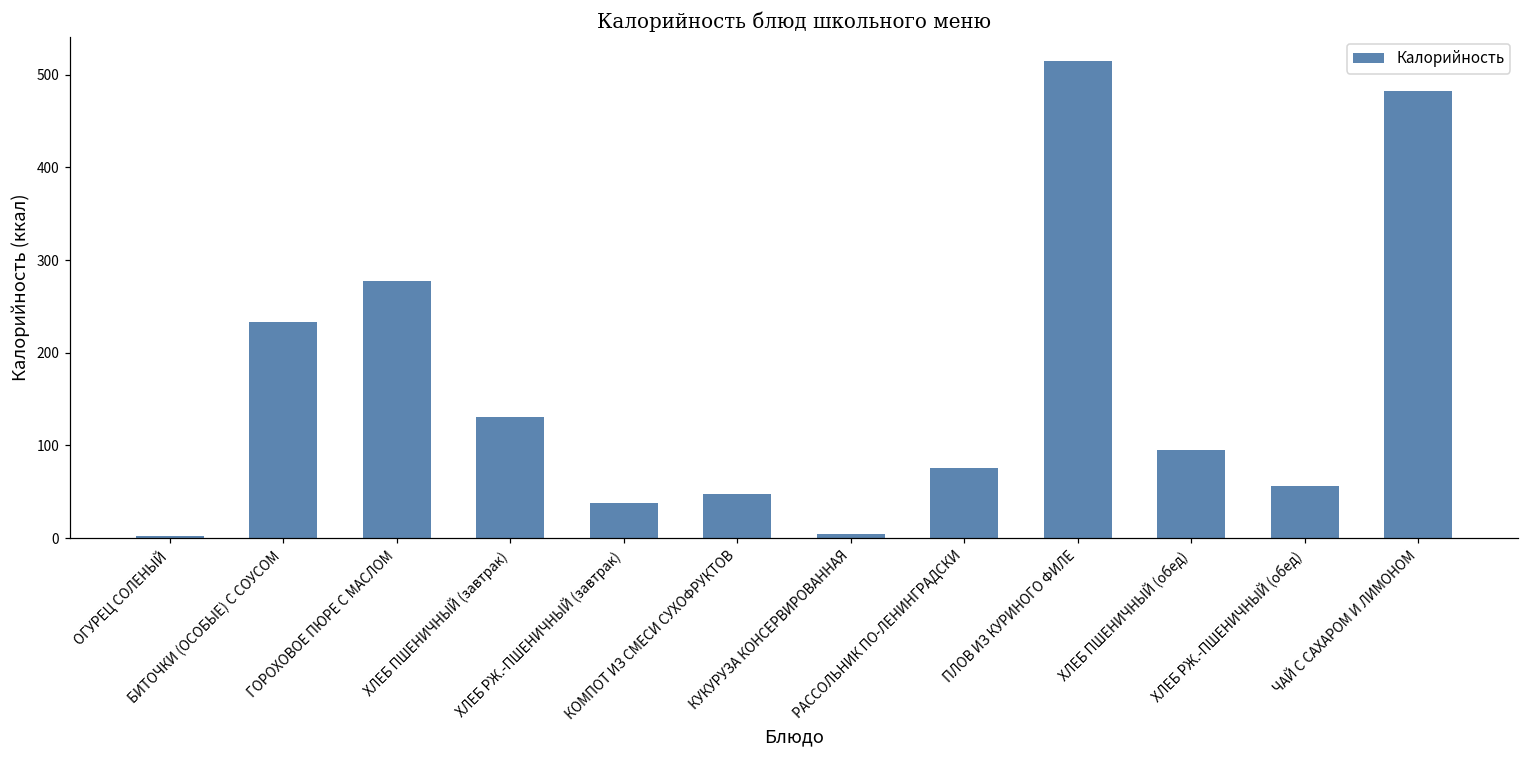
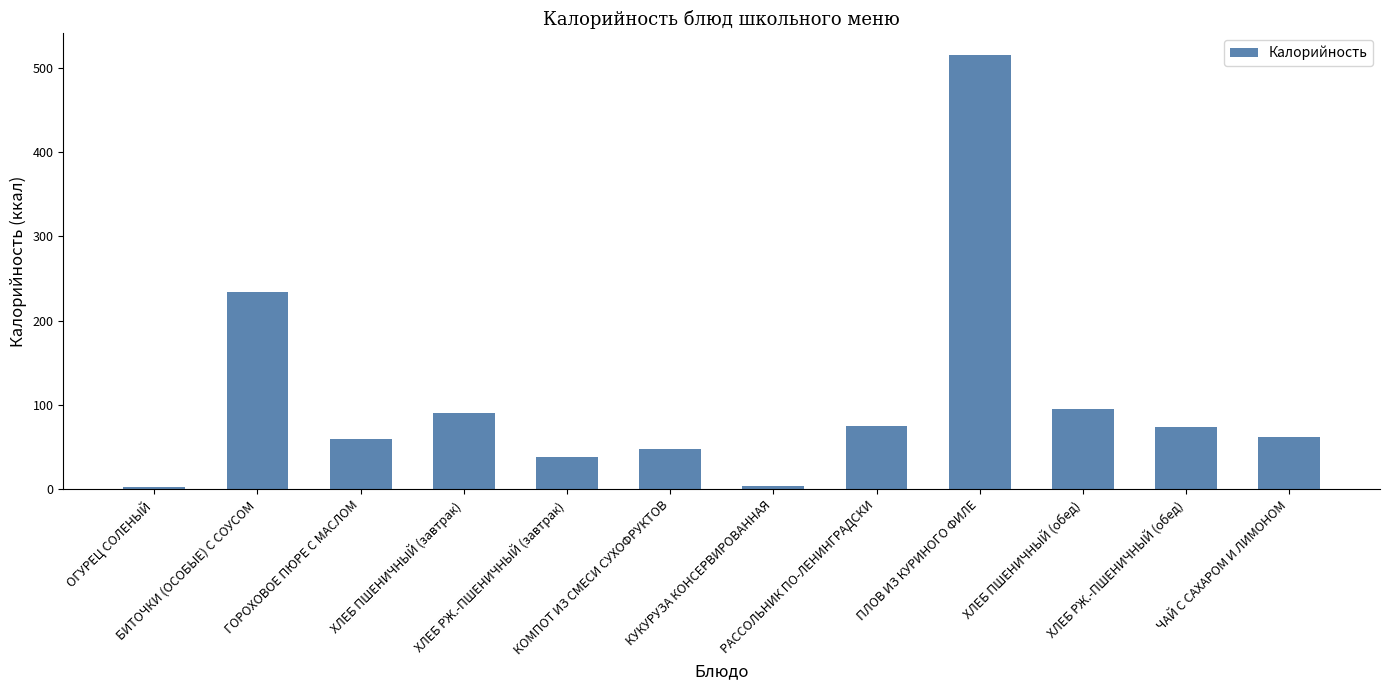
  {
    "БИТОЧКИ (ОСОБЫЕ) С СОУСОМ": 230,
-   "ГОРОХОВОЕ ПЮРЕ С МАСЛОМ": 280,
-   "ХЛЕБ ПШЕНИЧНЫЙ (завтрак)": 130,
+   "ГОРОХОВОЕ ПЮРЕ С МАСЛОМ": 60,
+   "ХЛЕБ ПШЕНИЧНЫЙ (завтрак)": 90,
    "ХЛЕБ РЖ.-ПШЕНИЧНЫЙ (завтрак)": 40,
    "КОМПОТ ИЗ СМЕСИ СУХОФРУКТОВ": 50,
    "КУКУРУЗА КОНСЕРВИРОВАННАЯ": 0,
    "РАССОЛЬНИК ПО-ЛЕНИНГРАДСКИ": 80,
    "ПЛОВ ИЗ КУРИНОГО ФИЛЕ": 520,
    "ХЛЕБ ПШЕНИЧНЫЙ (обед)": 90,
-   "ХЛЕБ РЖ.-ПШЕНИЧНЫЙ (обед)": 60,
-   "ЧАЙ С САХАРОМ И ЛИМОНОМ": 480
+   "ХЛЕБ РЖ.-ПШЕНИЧНЫЙ (обед)": 70,
+   "ЧАЙ С САХАРОМ И ЛИМОНОМ": 60
  }
